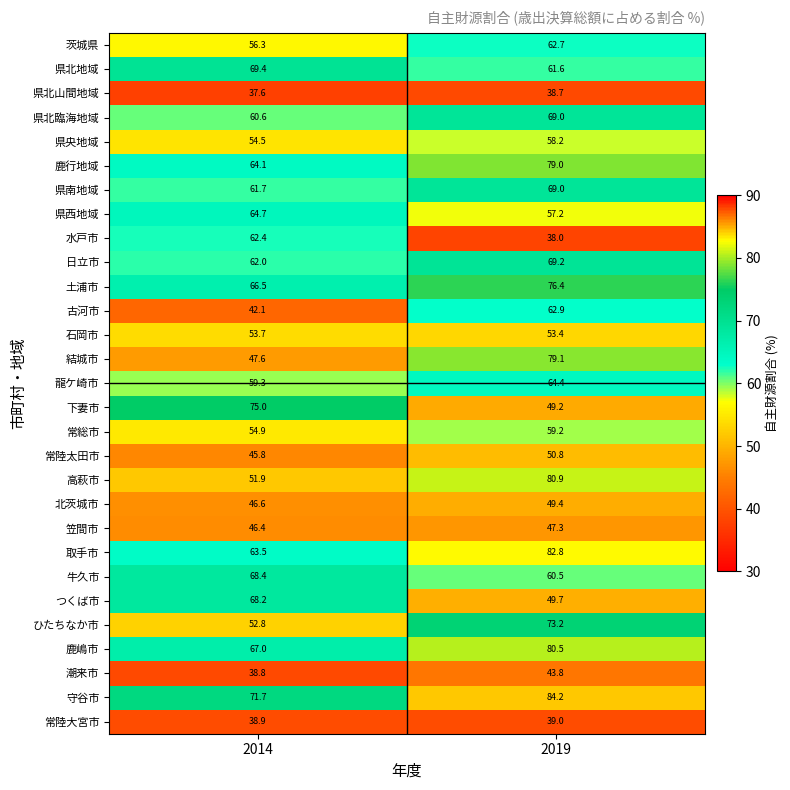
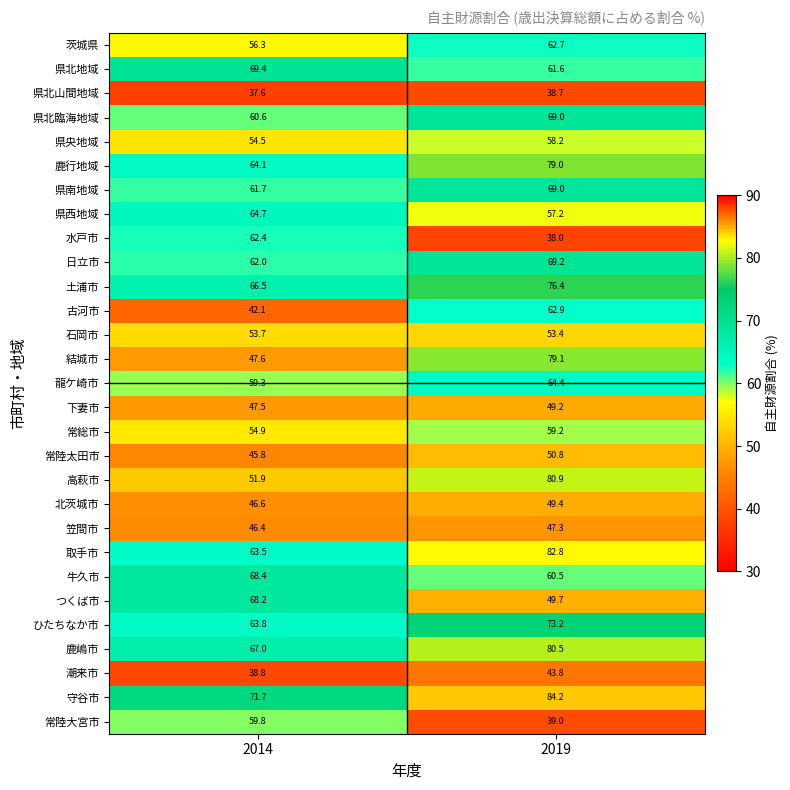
  {
    "茨城県": {
      "2014": 56.3,
      "2019": 62.7
    },
    "県北地域": {
      "2014": 69.4,
      "2019": 61.6
    },
    "県北山間地域": {
      "2014": 37.6,
      "2019": 38.7
    },
    "県北臨海地域": {
      "2014": 60.6,
      "2019": 69.0
    },
    "県央地域": {
      "2014": 54.5,
      "2019": 58.2
    },
    "鹿行地域": {
      "2014": 64.1,
      "2019": 79.0
    },
    "県南地域": {
      "2014": 61.7,
      "2019": 69.0
    },
    "県西地域": {
      "2014": 64.7,
      "2019": 57.2
    },
    "水戸市": {
      "2014": 62.4,
      "2019": 38.0
    },
    "日立市": {
      "2014": 62.0,
      "2019": 69.2
    },
    "土浦市": {
      "2014": 66.5,
      "2019": 76.4
    },
    "古河市": {
      "2014": 42.1,
      "2019": 62.9
    },
    "石岡市": {
      "2014": 53.7,
      "2019": 53.4
    },
    "結城市": {
      "2014": 47.6,
      "2019": 79.1
    },
    "龍ケ崎市": {
      "2014": 59.3,
      "2019": 64.4
    },
    "下妻市": {
-     "2014": 75.0,
+     "2014": 47.5,
      "2019": 49.2
    },
    "常総市": {
      "2014": 54.9,
      "2019": 59.2
    },
    "常陸太田市": {
      "2014": 45.8,
      "2019": 50.8
    },
    "高萩市": {
      "2014": 51.9,
      "2019": 80.9
    },
    "北茨城市": {
      "2014": 46.6,
      "2019": 49.4
    },
    "笠間市": {
      "2014": 46.4,
      "2019": 47.3
    },
    "取手市": {
      "2014": 63.5,
      "2019": 82.8
    },
    "牛久市": {
      "2014": 68.4,
      "2019": 60.5
    },
    "つくば市": {
      "2014": 68.2,
      "2019": 49.7
    },
    "ひたちなか市": {
-     "2014": 52.8,
+     "2014": 63.8,
      "2019": 73.2
    },
    "鹿嶋市": {
      "2014": 67.0,
      "2019": 80.5
    },
    "潮来市": {
      "2014": 38.8,
      "2019": 43.8
    },
    "守谷市": {
      "2014": 71.7,
      "2019": 84.2
    },
    "常陸大宮市": {
-     "2014": 38.9,
+     "2014": 59.8,
      "2019": 39.0
    }
  }
